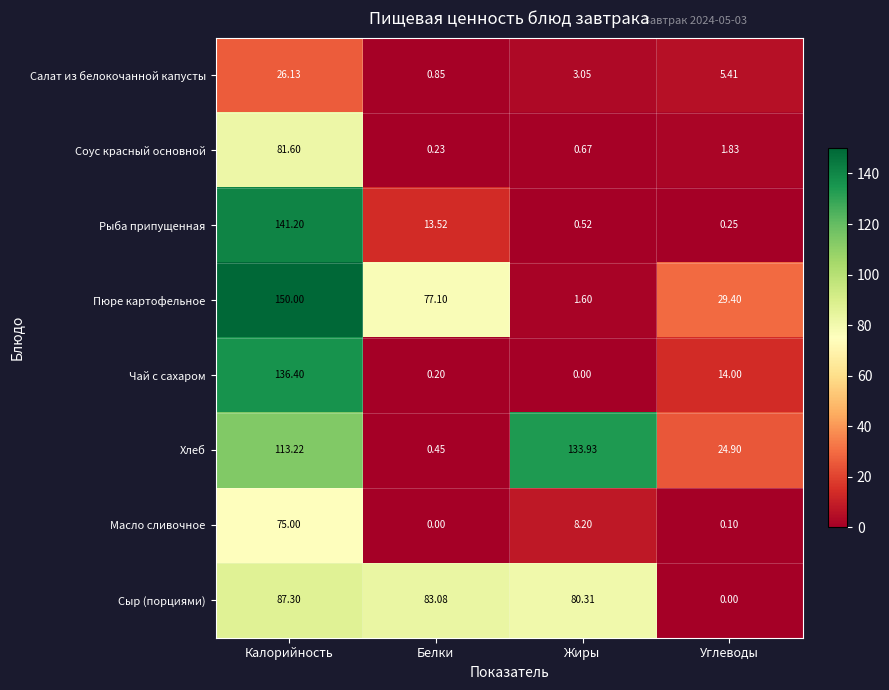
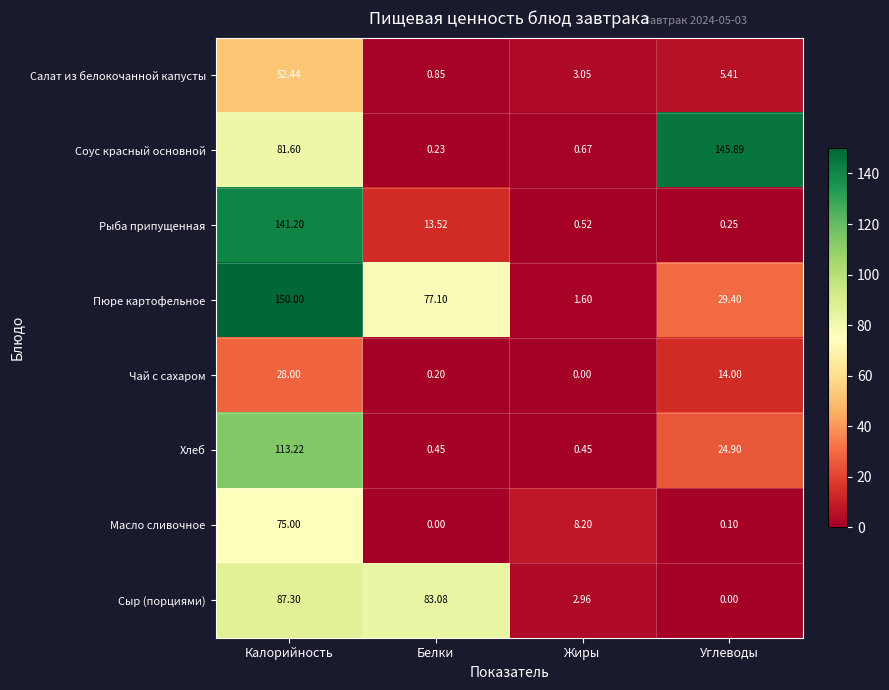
  {
    "Салат из белокочанной капусты": {
-     "Калорийность": 26.13,
+     "Калорийность": 52.44,
      "Белки": 0.85,
      "Жиры": 3.05,
      "Углеводы": 5.41
    },
    "Соус красный основной": {
      "Калорийность": 81.60,
      "Белки": 0.23,
      "Жиры": 0.67,
-     "Углеводы": 1.83
+     "Углеводы": 145.89
    },
    "Рыба припущенная": {
      "Калорийность": 141.20,
      "Белки": 13.52,
      "Жиры": 0.52,
      "Углеводы": 0.25
    },
    "Пюре картофельное": {
      "Калорийность": 150.00,
      "Белки": 77.10,
      "Жиры": 1.60,
      "Углеводы": 29.40
    },
    "Чай с сахаром": {
-     "Калорийность": 136.40,
+     "Калорийность": 28.00,
      "Белки": 0.20,
      "Жиры": 0.00,
      "Углеводы": 14.00
    },
    "Хлеб": {
      "Калорийность": 113.22,
      "Белки": 0.45,
-     "Жиры": 133.93,
+     "Жиры": 0.45,
      "Углеводы": 24.90
    },
    "Масло сливочное": {
      "Калорийность": 75.00,
      "Белки": 0.00,
      "Жиры": 8.20,
      "Углеводы": 0.10
    },
    "Сыр (порциями)": {
      "Калорийность": 87.30,
      "Белки": 83.08,
-     "Жиры": 80.31,
+     "Жиры": 2.96,
      "Углеводы": 0.00
    }
  }
